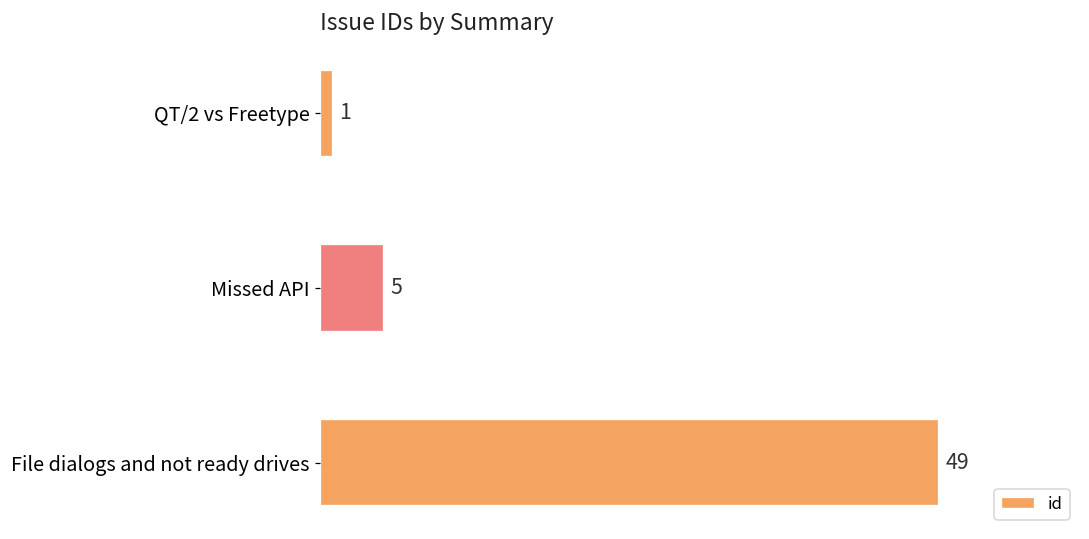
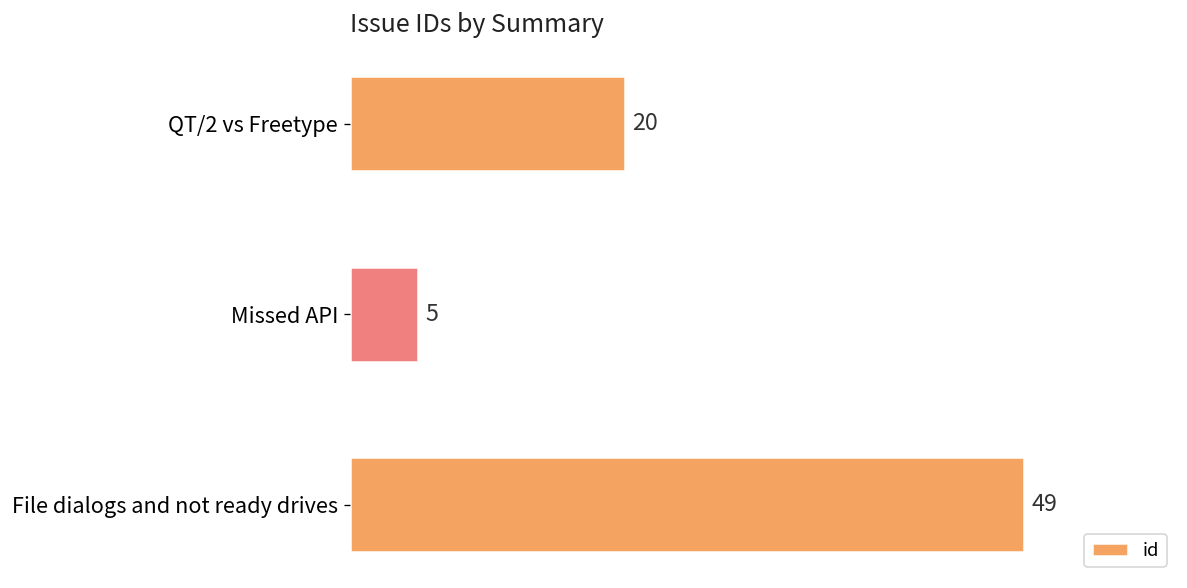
  {
-   "QT/2 vs Freetype": 1,
+   "QT/2 vs Freetype": 20,
    "Missed API": 5,
    "File dialogs and not ready drives": 49
  }
